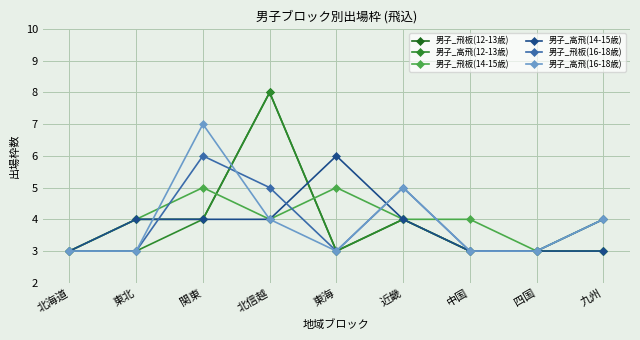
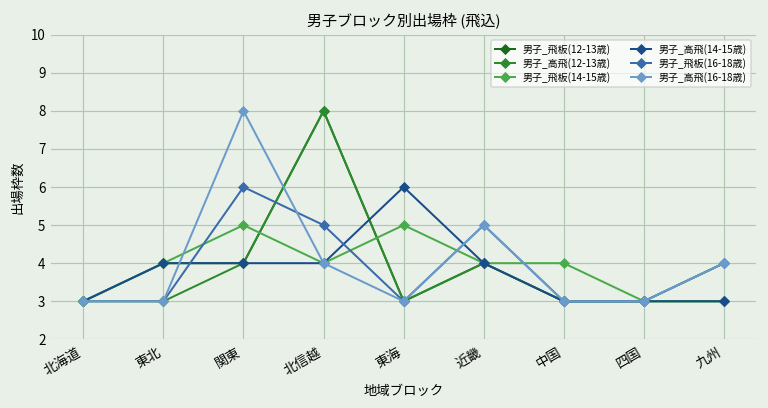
  {
    "男子_高飛(16-18歳)": {
-     "関東": 7
+     "関東": 8
    }
  }
